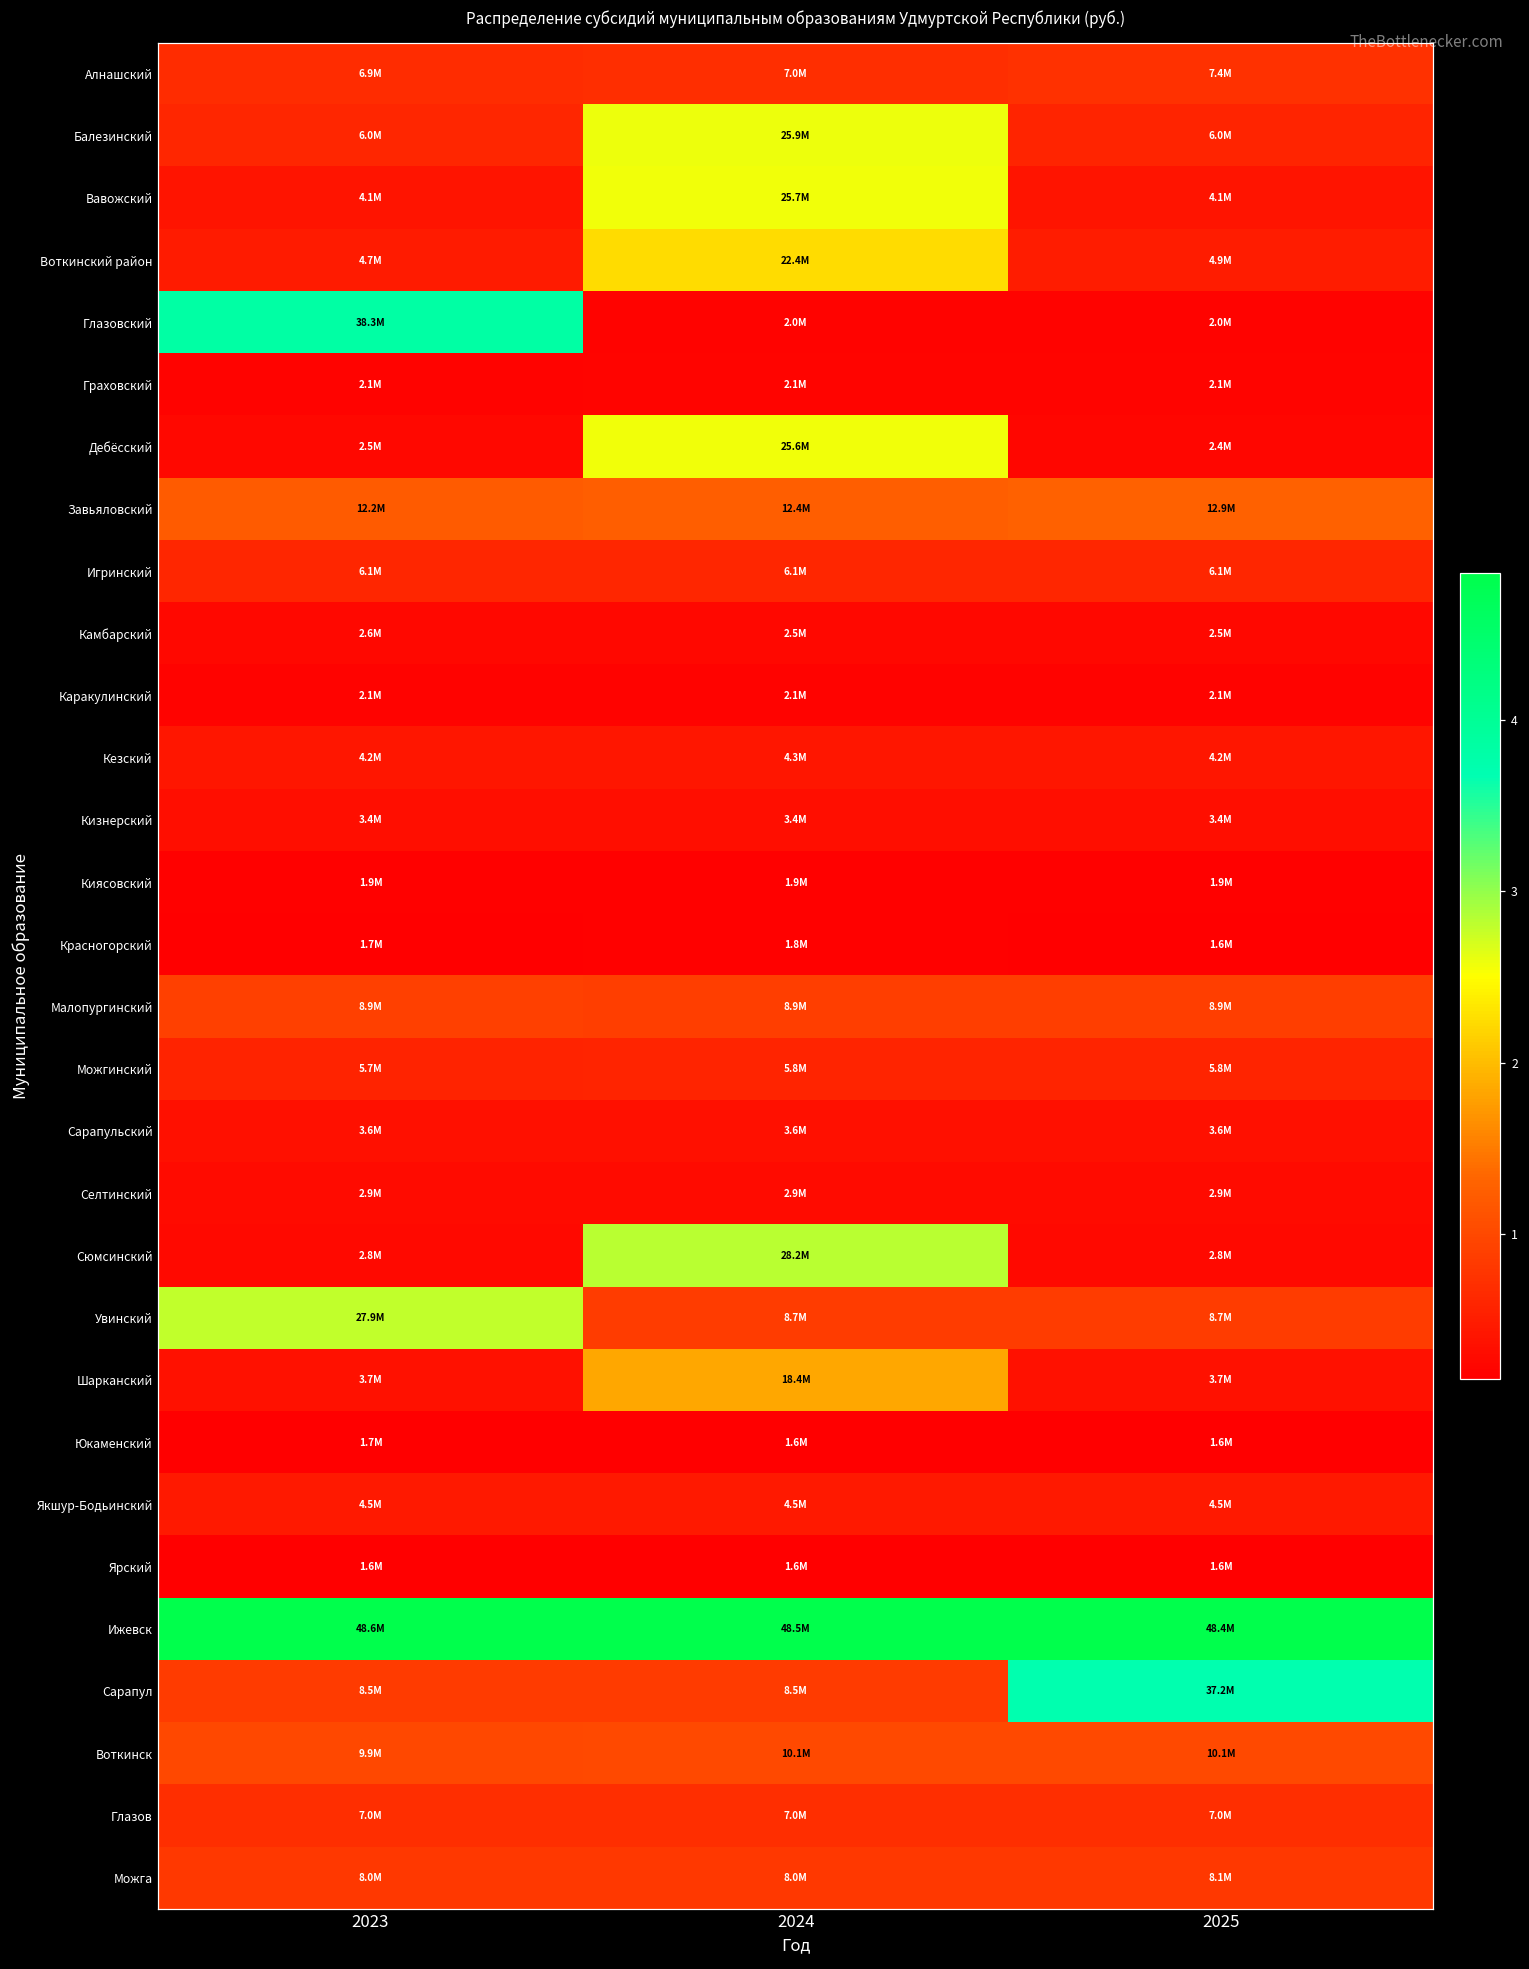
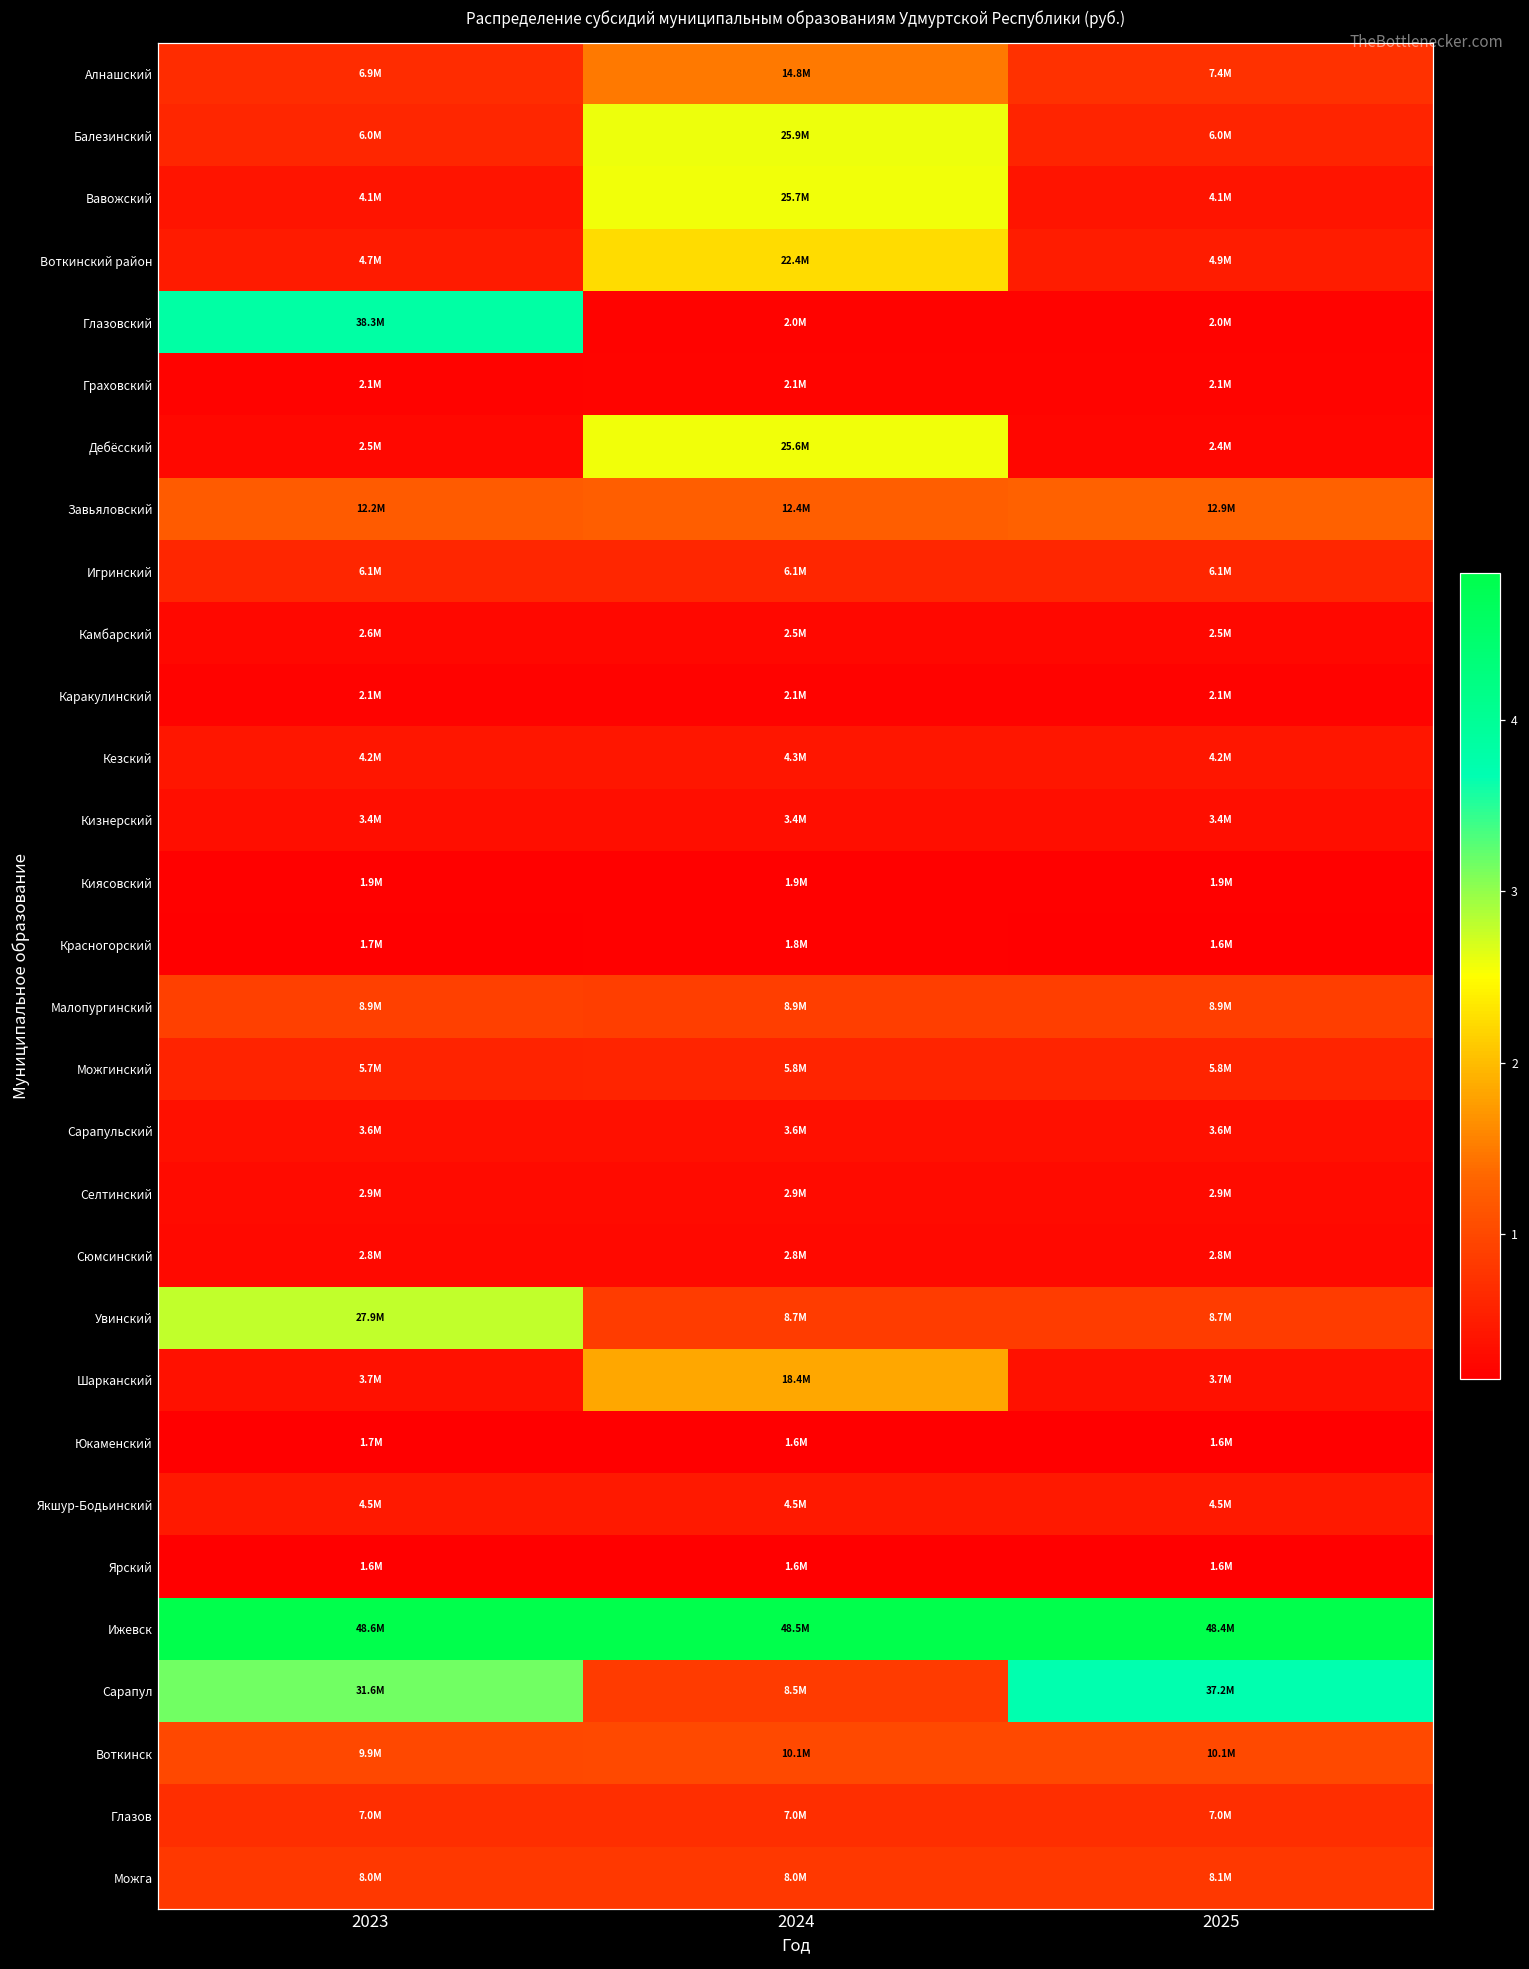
  {
    "Алнашский": {
      "2023": "6.9M",
-     "2024": "7.0M",
+     "2024": "14.8M",
      "2025": "7.4M"
    },
    "Балезинский": {
      "2023": "6.0M",
      "2024": "25.9M",
      "2025": "6.0M"
    },
    "Вавожский": {
      "2023": "4.1M",
      "2024": "25.7M",
      "2025": "4.1M"
    },
    "Воткинский район": {
      "2023": "4.7M",
      "2024": "22.4M",
      "2025": "4.9M"
    },
    "Глазовский": {
      "2023": "38.3M",
      "2024": "2.0M",
      "2025": "2.0M"
    },
    "Граховский": {
      "2023": "2.1M",
      "2024": "2.1M",
      "2025": "2.1M"
    },
    "Дебёсский": {
      "2023": "2.5M",
      "2024": "25.6M",
      "2025": "2.4M"
    },
    "Завьяловский": {
      "2023": "12.2M",
      "2024": "12.4M",
      "2025": "12.9M"
    },
    "Игринский": {
      "2023": "6.1M",
      "2024": "6.1M",
      "2025": "6.1M"
    },
    "Камбарский": {
      "2023": "2.6M",
      "2024": "2.5M",
      "2025": "2.5M"
    },
    "Каракулинский": {
      "2023": "2.1M",
      "2024": "2.1M",
      "2025": "2.1M"
    },
    "Кезский": {
      "2023": "4.2M",
      "2024": "4.3M",
      "2025": "4.2M"
    },
    "Кизнерский": {
      "2023": "3.4M",
      "2024": "3.4M",
      "2025": "3.4M"
    },
    "Киясовский": {
      "2023": "1.9M",
      "2024": "1.9M",
      "2025": "1.9M"
    },
    "Красногорский": {
      "2023": "1.7M",
      "2024": "1.8M",
      "2025": "1.6M"
    },
    "Малопургинский": {
      "2023": "8.9M",
      "2024": "8.9M",
      "2025": "8.9M"
    },
    "Можгинский": {
      "2023": "5.7M",
      "2024": "5.8M",
      "2025": "5.8M"
    },
    "Сарапульский": {
      "2023": "3.6M",
      "2024": "3.6M",
      "2025": "3.6M"
    },
    "Селтинский": {
      "2023": "2.9M",
      "2024": "2.9M",
      "2025": "2.9M"
    },
    "Сюмсинский": {
      "2023": "2.8M",
-     "2024": "28.2M",
+     "2024": "2.8M",
      "2025": "2.8M"
    },
    "Увинский": {
      "2023": "27.9M",
      "2024": "8.7M",
      "2025": "8.7M"
    },
    "Шарканский": {
      "2023": "3.7M",
      "2024": "18.4M",
      "2025": "3.7M"
    },
    "Юкаменский": {
      "2023": "1.7M",
      "2024": "1.6M",
      "2025": "1.6M"
    },
    "Якшур-Бодьинский": {
      "2023": "4.5M",
      "2024": "4.5M",
      "2025": "4.5M"
    },
    "Ярский": {
      "2023": "1.6M",
      "2024": "1.6M",
      "2025": "1.6M"
    },
    "Ижевск": {
      "2023": "48.6M",
      "2024": "48.5M",
      "2025": "48.4M"
    },
    "Сарапул": {
-     "2023": "8.5M",
+     "2023": "31.6M",
      "2024": "8.5M",
      "2025": "37.2M"
    },
    "Воткинск": {
      "2023": "9.9M",
      "2024": "10.1M",
      "2025": "10.1M"
    },
    "Глазов": {
      "2023": "7.0M",
      "2024": "7.0M",
      "2025": "7.0M"
    },
    "Можга": {
      "2023": "8.0M",
      "2024": "8.0M",
      "2025": "8.1M"
    }
  }
